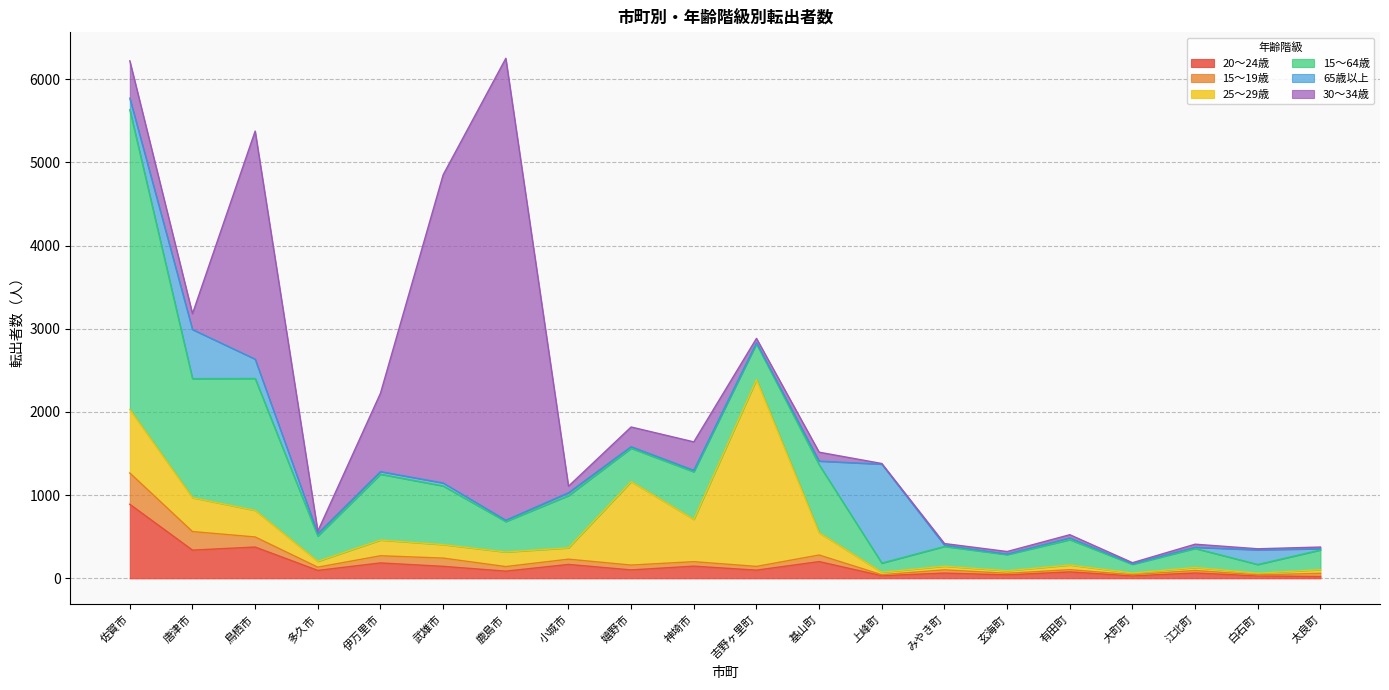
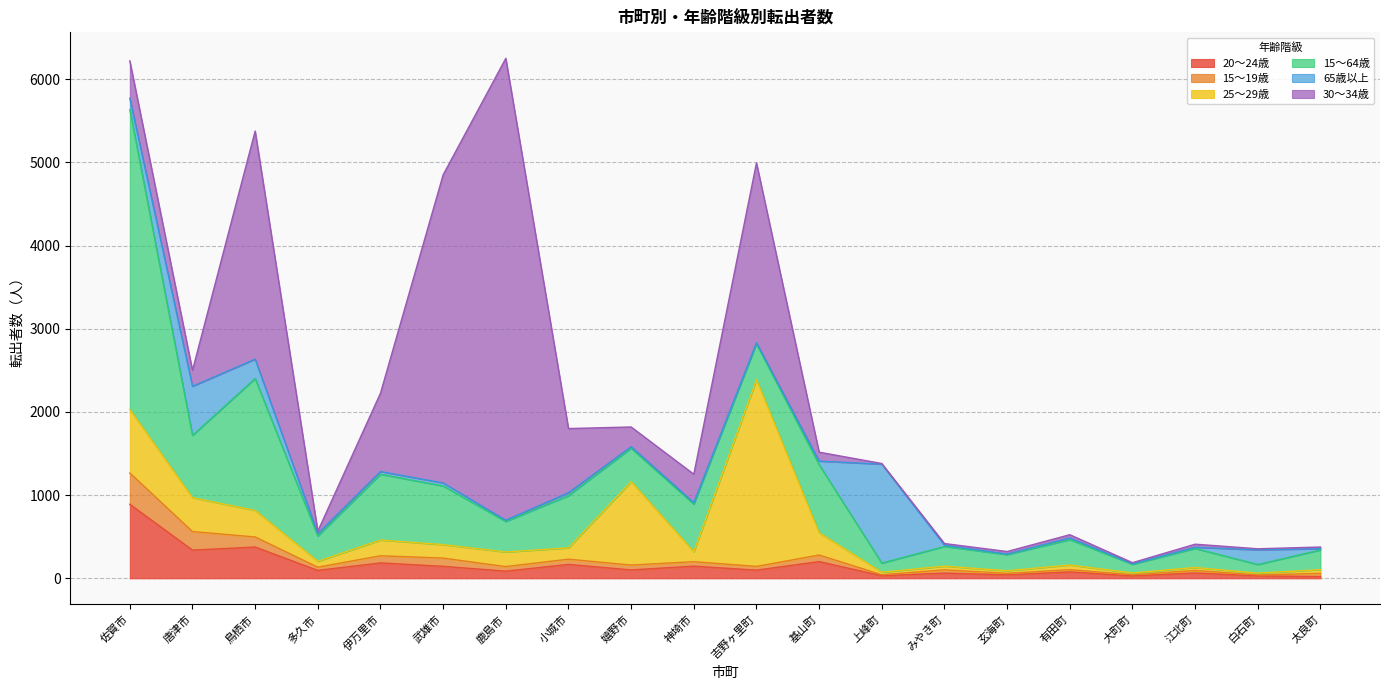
  {
    "25～29歳": {
      "佐賀市": 800,
      "唐津市": 400,
      "鳥栖市": 300,
      "多久市": 100,
      "伊万里市": 200,
      "武雄市": 200,
      "鹿島市": 200,
      "小城市": 100,
      "嬉野市": 1000,
-     "神埼市": 500,
+     "神埼市": 100,
      "吉野ヶ里町": 2200,
      "基山町": 300,
      "みやき町": 0,
      "玄海町": 0,
      "有田町": 100,
      "江北町": 0,
      "太良町": 0
    },
    "15～64歳": {
      "佐賀市": 3600,
-     "唐津市": 1400,
+     "唐津市": 700,
      "鳥栖市": 1600,
      "伊万里市": 800,
      "武雄市": 700,
      "小城市": 600,
      "基山町": 800,
      "上峰町": 100,
      "白石町": 100
    },
    "65歳以上": {
      "佐賀市": 100,
      "唐津市": 600,
      "鳥栖市": 200,
      "伊万里市": 0,
      "武雄市": 0,
      "小城市": 0,
      "基山町": 0
    },
    "30～34歳": {
      "佐賀市": 500,
      "唐津市": 200,
      "鳥栖市": 2700,
      "伊万里市": 900,
      "武雄市": 3700,
      "鹿島市": 5600,
-     "小城市": 100,
+     "小城市": 800,
      "嬉野市": 200,
      "神埼市": 300,
-     "吉野ヶ里町": 100,
+     "吉野ヶ里町": 2200,
      "基山町": 100,
      "有田町": 0,
      "江北町": 0
    }
  }
